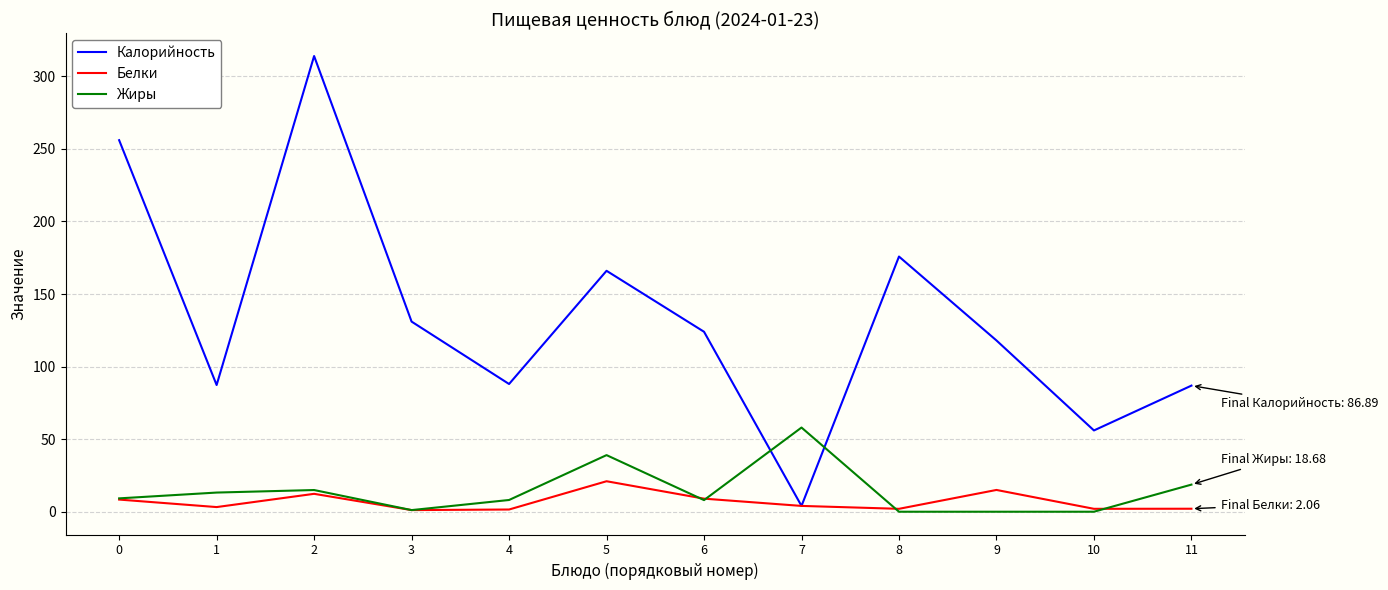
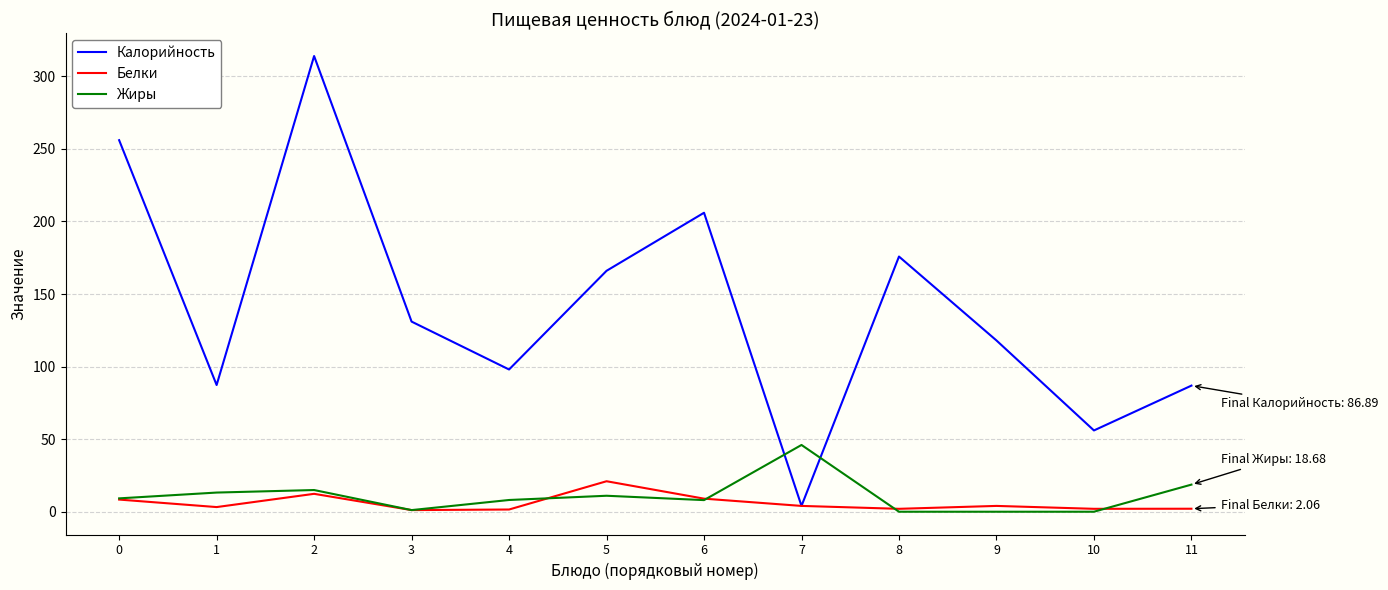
  {
    "Калорийность": {
      "0": 256,
      "1": 87,
      "2": 314,
      "3": 131,
-     "4": 88,
+     "4": 98,
      "5": 166,
-     "6": 124,
+     "6": 206,
      "8": 176,
      "9": 118,
      "10": 56
    },
    "Белки": {
      "1": 3,
      "2": 12,
      "4": 2,
      "5": 21,
      "8": 2,
-     "9": 15,
+     "9": 4,
      "10": 2
    },
    "Жиры": {
      "1": 13,
      "2": 15,
      "4": 8,
-     "5": 39,
-     "7": 58,
+     "5": 11,
+     "7": 46,
      "8": 0,
      "9": 0,
      "10": 0
    }
  }
